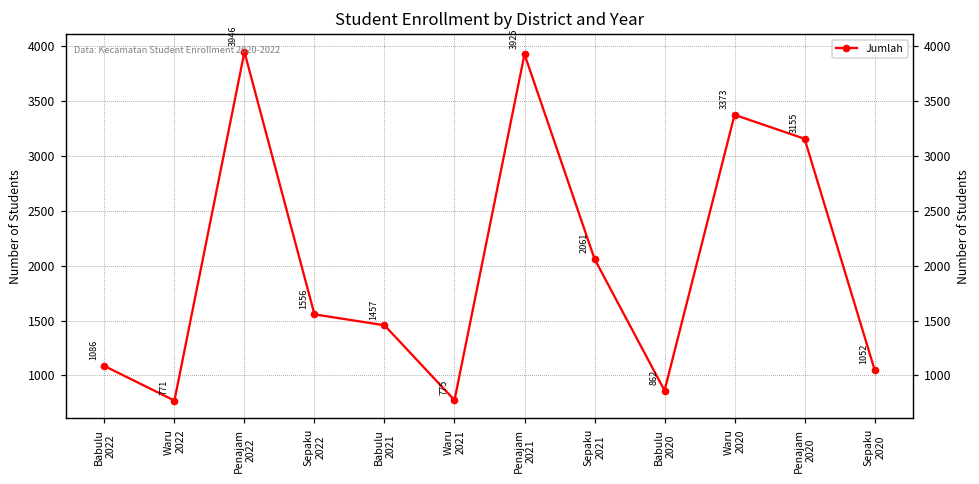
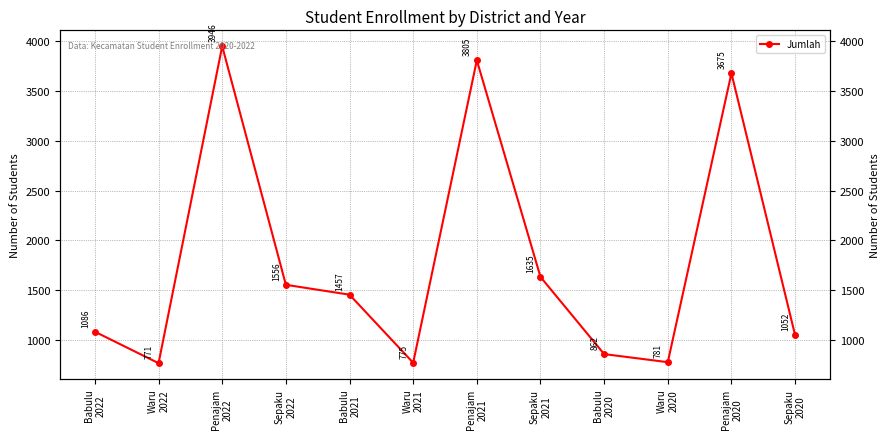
  {
    "Babulu 2022": 1086,
    "Waru 2022": 771,
    "Penajam 2022": 3946,
    "Sepaku 2022": 1556,
    "Babulu 2021": 1457,
    "Waru 2021": 775,
-   "Penajam 2021": 3925,
-   "Sepaku 2021": 2061,
+   "Penajam 2021": 3805,
+   "Sepaku 2021": 1635,
    "Babulu 2020": 862,
-   "Waru 2020": 3373,
-   "Penajam 2020": 3155,
+   "Waru 2020": 781,
+   "Penajam 2020": 3675,
    "Sepaku 2020": 1052
  }
